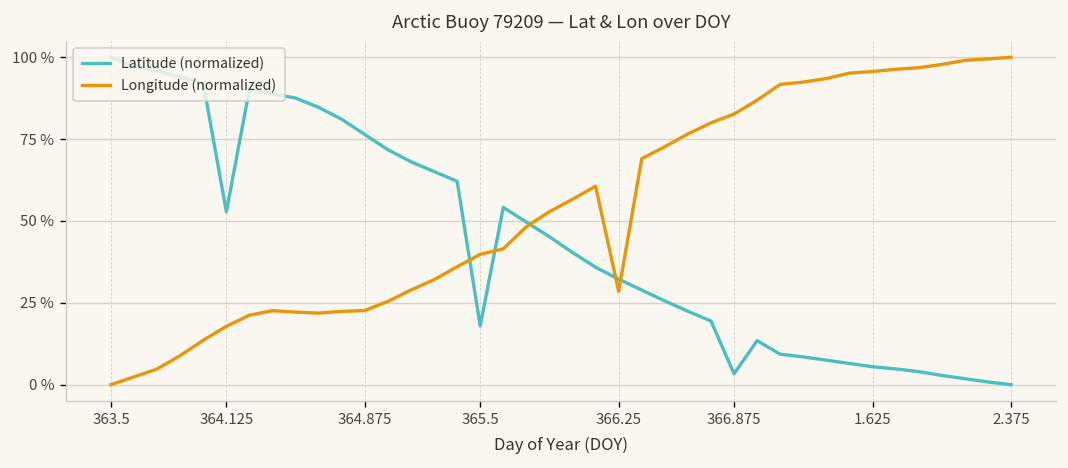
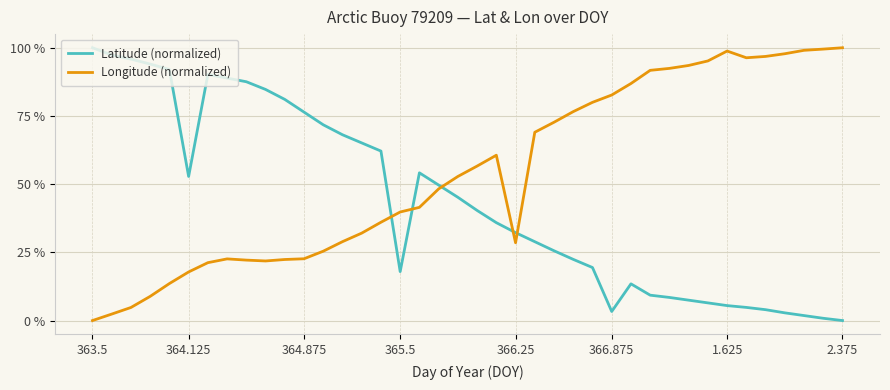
  {
    "Latitude (normalized)": {
      "364.125": "53 %",
      "364.875": "76 %",
      "365.5": "18 %",
      "366.25": "32 %",
      "366.875": "3 %",
      "1.625": "5 %",
      "2.375": "0 %"
    },
    "Longitude (normalized)": {
      "363.5": "0 %",
      "364.125": "18 %",
      "364.875": "23 %",
      "365.5": "40 %",
      "366.25": "29 %",
      "366.875": "83 %",
-     "1.625": "96 %",
+     "1.625": "99 %",
      "2.375": "100 %"
    }
  }
